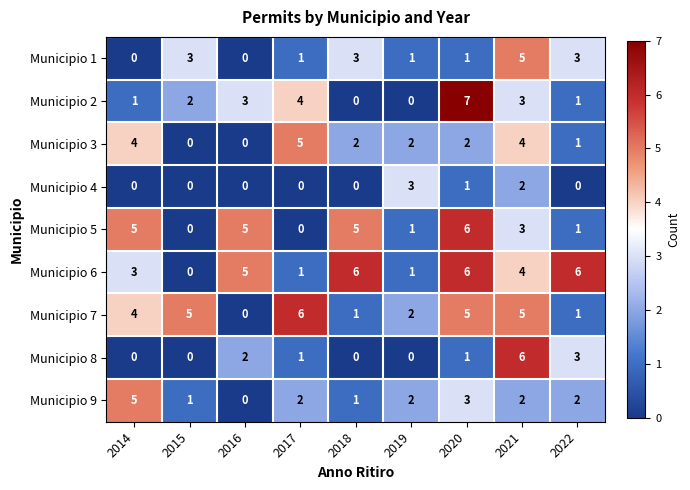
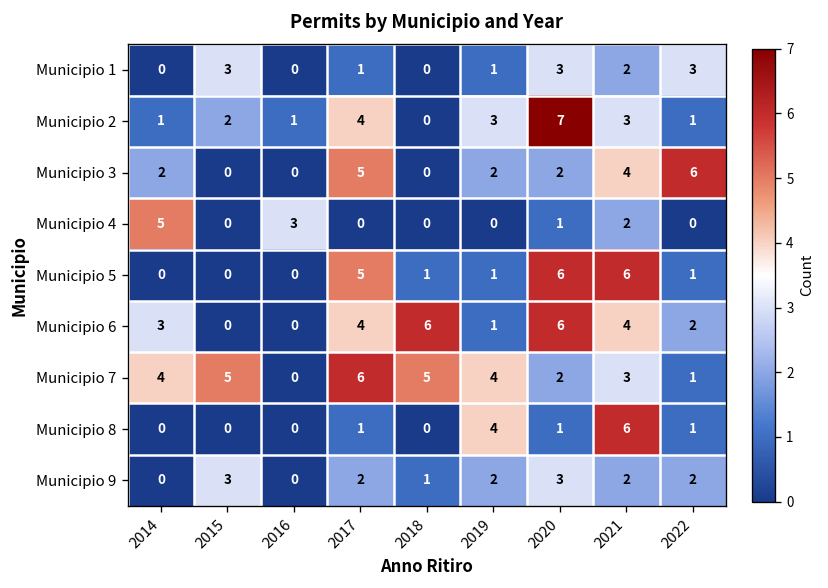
  {
    "Municipio 1": {
      "2014": 0,
      "2015": 3,
      "2016": 0,
      "2017": 1,
-     "2018": 3,
+     "2018": 0,
      "2019": 1,
-     "2020": 1,
-     "2021": 5,
+     "2020": 3,
+     "2021": 2,
      "2022": 3
    },
    "Municipio 2": {
      "2014": 1,
      "2015": 2,
-     "2016": 3,
+     "2016": 1,
      "2017": 4,
      "2018": 0,
-     "2019": 0,
+     "2019": 3,
      "2020": 7,
      "2021": 3,
      "2022": 1
    },
    "Municipio 3": {
-     "2014": 4,
+     "2014": 2,
      "2015": 0,
      "2016": 0,
      "2017": 5,
-     "2018": 2,
+     "2018": 0,
      "2019": 2,
      "2020": 2,
      "2021": 4,
-     "2022": 1
+     "2022": 6
    },
    "Municipio 4": {
-     "2014": 0,
+     "2014": 5,
      "2015": 0,
-     "2016": 0,
+     "2016": 3,
      "2017": 0,
      "2018": 0,
-     "2019": 3,
+     "2019": 0,
      "2020": 1,
      "2021": 2,
      "2022": 0
    },
    "Municipio 5": {
-     "2014": 5,
+     "2014": 0,
      "2015": 0,
-     "2016": 5,
-     "2017": 0,
-     "2018": 5,
+     "2016": 0,
+     "2017": 5,
+     "2018": 1,
      "2019": 1,
      "2020": 6,
-     "2021": 3,
+     "2021": 6,
      "2022": 1
    },
    "Municipio 6": {
      "2014": 3,
      "2015": 0,
-     "2016": 5,
-     "2017": 1,
+     "2016": 0,
+     "2017": 4,
      "2018": 6,
      "2019": 1,
      "2020": 6,
      "2021": 4,
-     "2022": 6
+     "2022": 2
    },
    "Municipio 7": {
      "2014": 4,
      "2015": 5,
      "2016": 0,
      "2017": 6,
-     "2018": 1,
-     "2019": 2,
-     "2020": 5,
-     "2021": 5,
+     "2018": 5,
+     "2019": 4,
+     "2020": 2,
+     "2021": 3,
      "2022": 1
    },
    "Municipio 8": {
      "2014": 0,
      "2015": 0,
-     "2016": 2,
+     "2016": 0,
      "2017": 1,
      "2018": 0,
-     "2019": 0,
+     "2019": 4,
      "2020": 1,
      "2021": 6,
-     "2022": 3
+     "2022": 1
    },
    "Municipio 9": {
-     "2014": 5,
-     "2015": 1,
+     "2014": 0,
+     "2015": 3,
      "2016": 0,
      "2017": 2,
      "2018": 1,
      "2019": 2,
      "2020": 3,
      "2021": 2,
      "2022": 2
    }
  }
